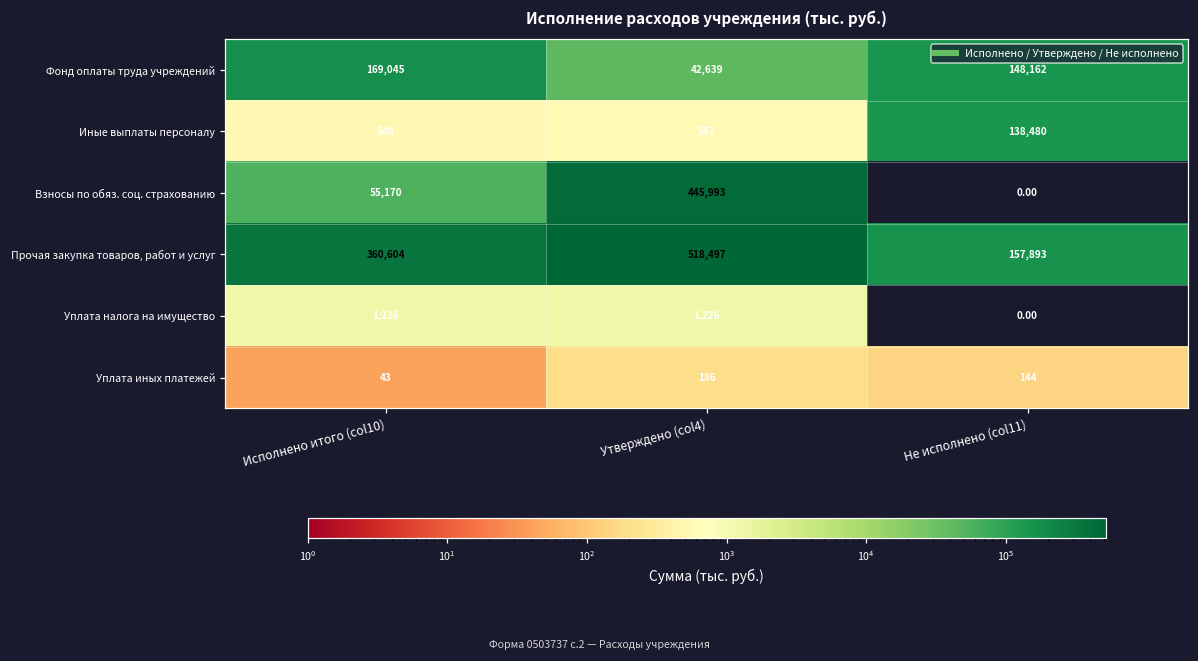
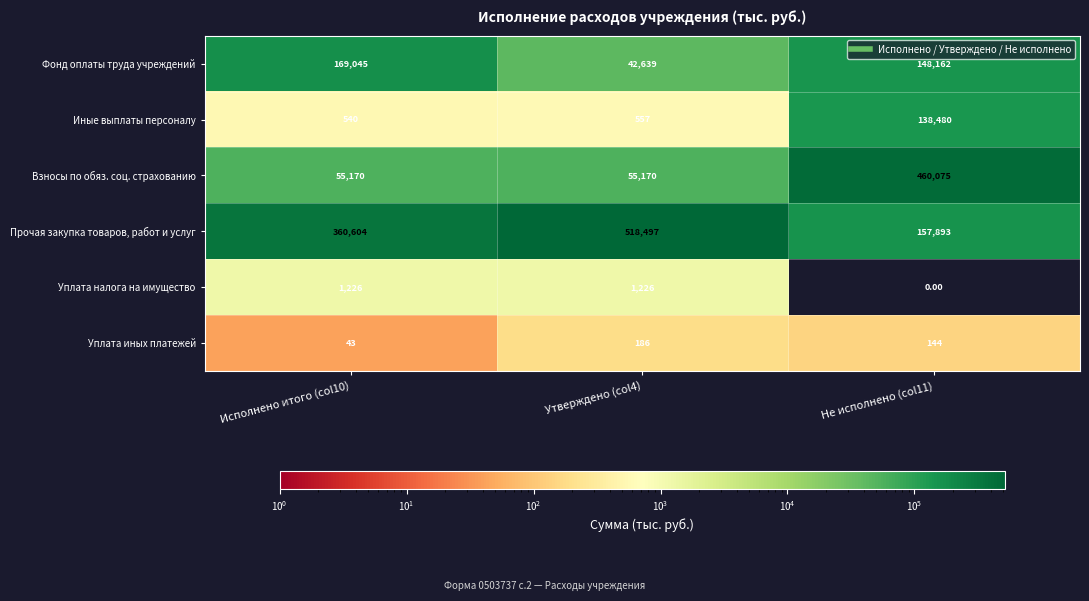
  {
    "Фонд оплаты труда учреждений": {
      "Исполнено итого (col10)": "169,045",
      "Утверждено (col4)": "42,639",
      "Не исполнено (col11)": "148,162"
    },
    "Иные выплаты персоналу": {
      "Исполнено итого (col10)": "540",
      "Утверждено (col4)": "557",
      "Не исполнено (col11)": "138,480"
    },
    "Взносы по обяз. соц. страхованию": {
      "Исполнено итого (col10)": "55,170",
-     "Утверждено (col4)": "445,993",
-     "Не исполнено (col11)": "0.00"
+     "Утверждено (col4)": "55,170",
+     "Не исполнено (col11)": "460,075"
    },
    "Прочая закупка товаров, работ и услуг": {
      "Исполнено итого (col10)": "360,604",
      "Утверждено (col4)": "518,497",
      "Не исполнено (col11)": "157,893"
    },
    "Уплата налога на имущество": {
      "Исполнено итого (col10)": "1,226",
      "Утверждено (col4)": "1,226",
      "Не исполнено (col11)": "0.00"
    },
    "Уплата иных платежей": {
      "Исполнено итого (col10)": "43",
      "Утверждено (col4)": "186",
      "Не исполнено (col11)": "144"
    }
  }
